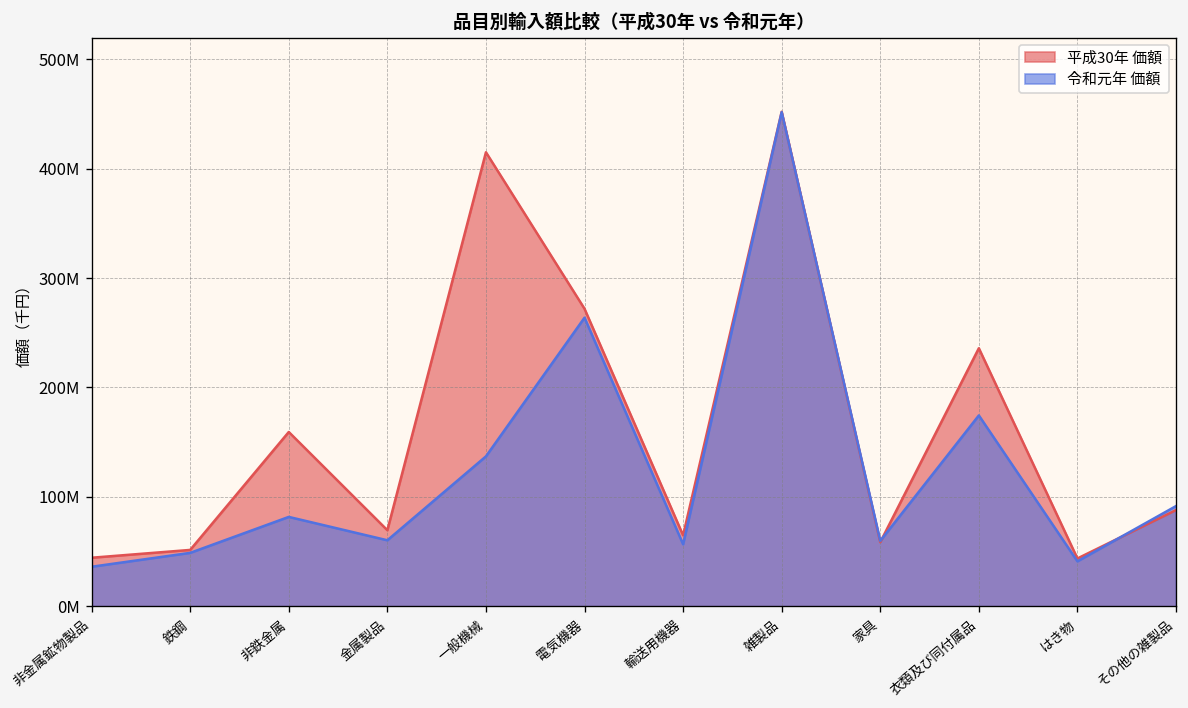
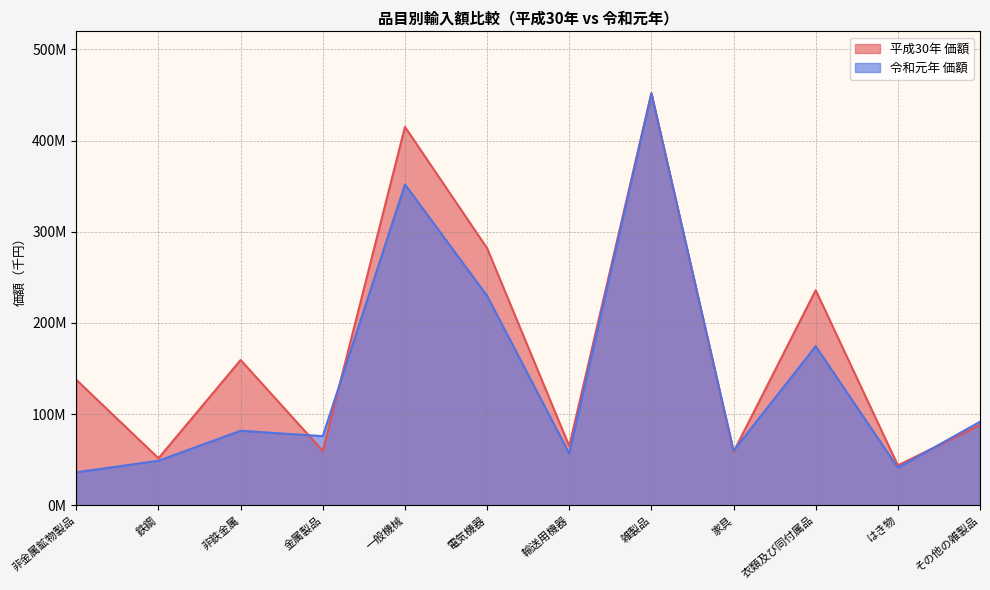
  {
    "平成30年 価額": {
-     "非金属鉱物製品": 40000000,
+     "非金属鉱物製品": 140000000,
      "非鉄金属": 160000000,
-     "金属製品": 70000000,
+     "金属製品": 60000000,
      "一般機械": 410000000,
-     "電気機器": 270000000,
+     "電気機器": 280000000,
      "輸送用機器": 60000000,
      "衣類及び同付属品": 240000000,
      "その他の雑製品": 90000000
    },
    "令和元年 価額": {
      "非金属鉱物製品": 40000000,
      "非鉄金属": 80000000,
-     "金属製品": 60000000,
-     "一般機械": 140000000,
-     "電気機器": 260000000,
+     "金属製品": 80000000,
+     "一般機械": 350000000,
+     "電気機器": 230000000,
      "輸送用機器": 60000000,
      "衣類及び同付属品": 170000000,
      "その他の雑製品": 90000000
    }
  }
